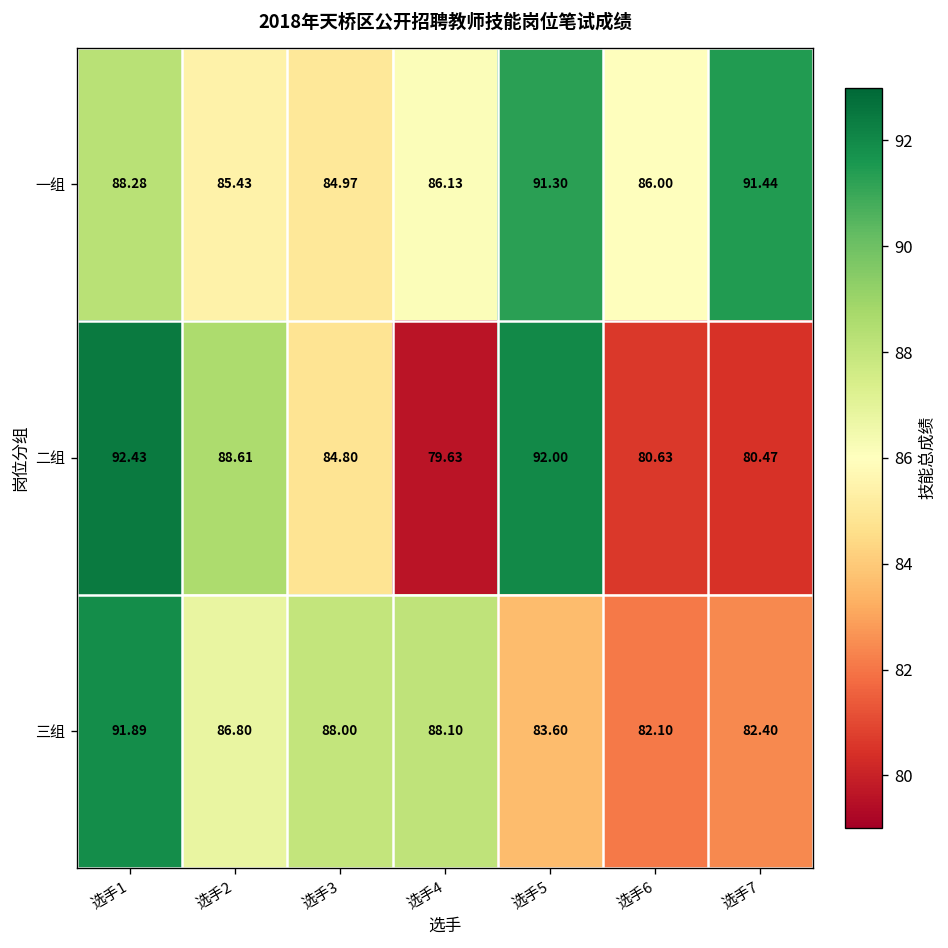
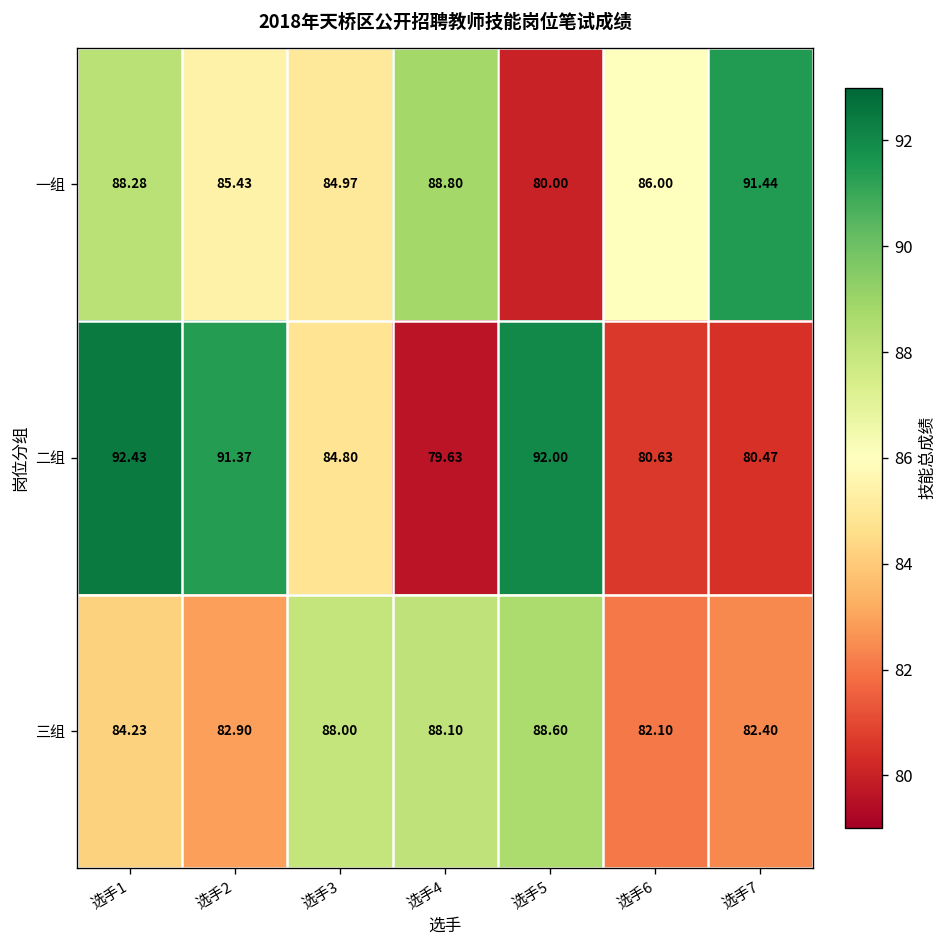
  {
    "一组": {
      "选手1": 88.28,
      "选手2": 85.43,
      "选手3": 84.97,
-     "选手4": 86.13,
-     "选手5": 91.30,
+     "选手4": 88.80,
+     "选手5": 80.00,
      "选手6": 86.00,
      "选手7": 91.44
    },
    "二组": {
      "选手1": 92.43,
-     "选手2": 88.61,
+     "选手2": 91.37,
      "选手3": 84.80,
      "选手4": 79.63,
      "选手5": 92.00,
      "选手6": 80.63,
      "选手7": 80.47
    },
    "三组": {
-     "选手1": 91.89,
-     "选手2": 86.80,
+     "选手1": 84.23,
+     "选手2": 82.90,
      "选手3": 88.00,
      "选手4": 88.10,
-     "选手5": 83.60,
+     "选手5": 88.60,
      "选手6": 82.10,
      "选手7": 82.40
    }
  }
